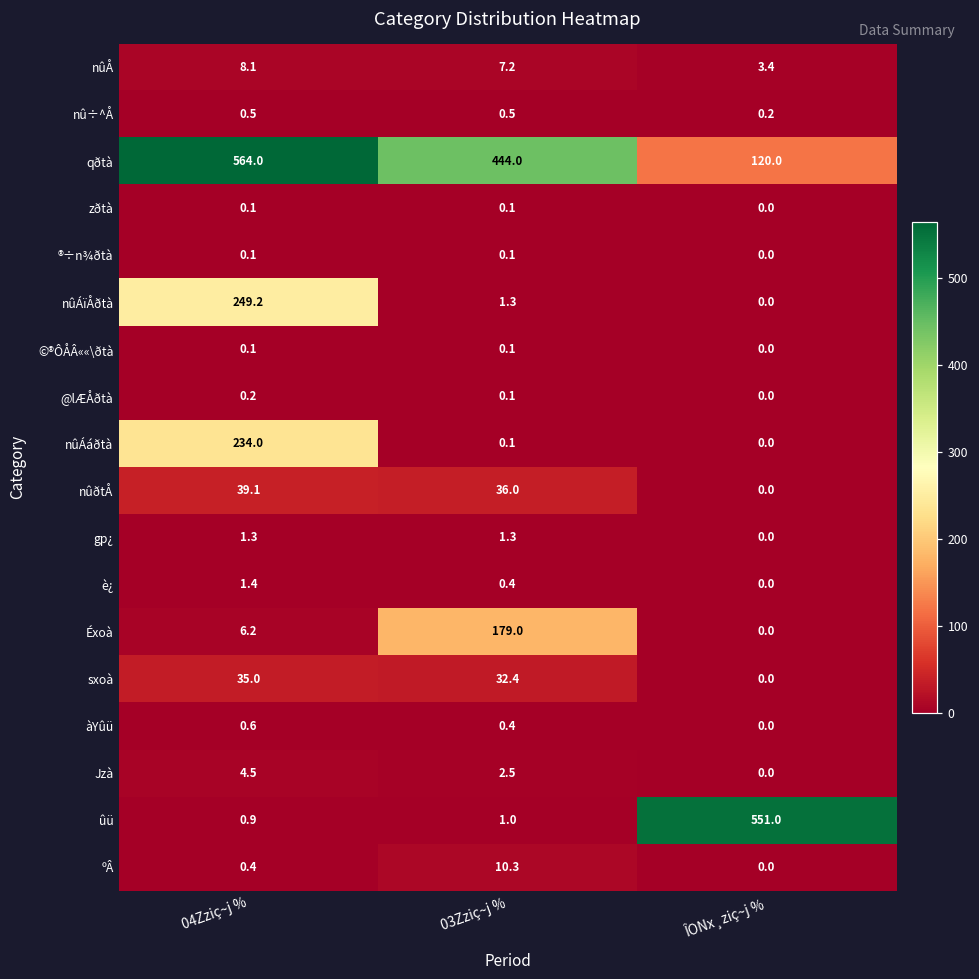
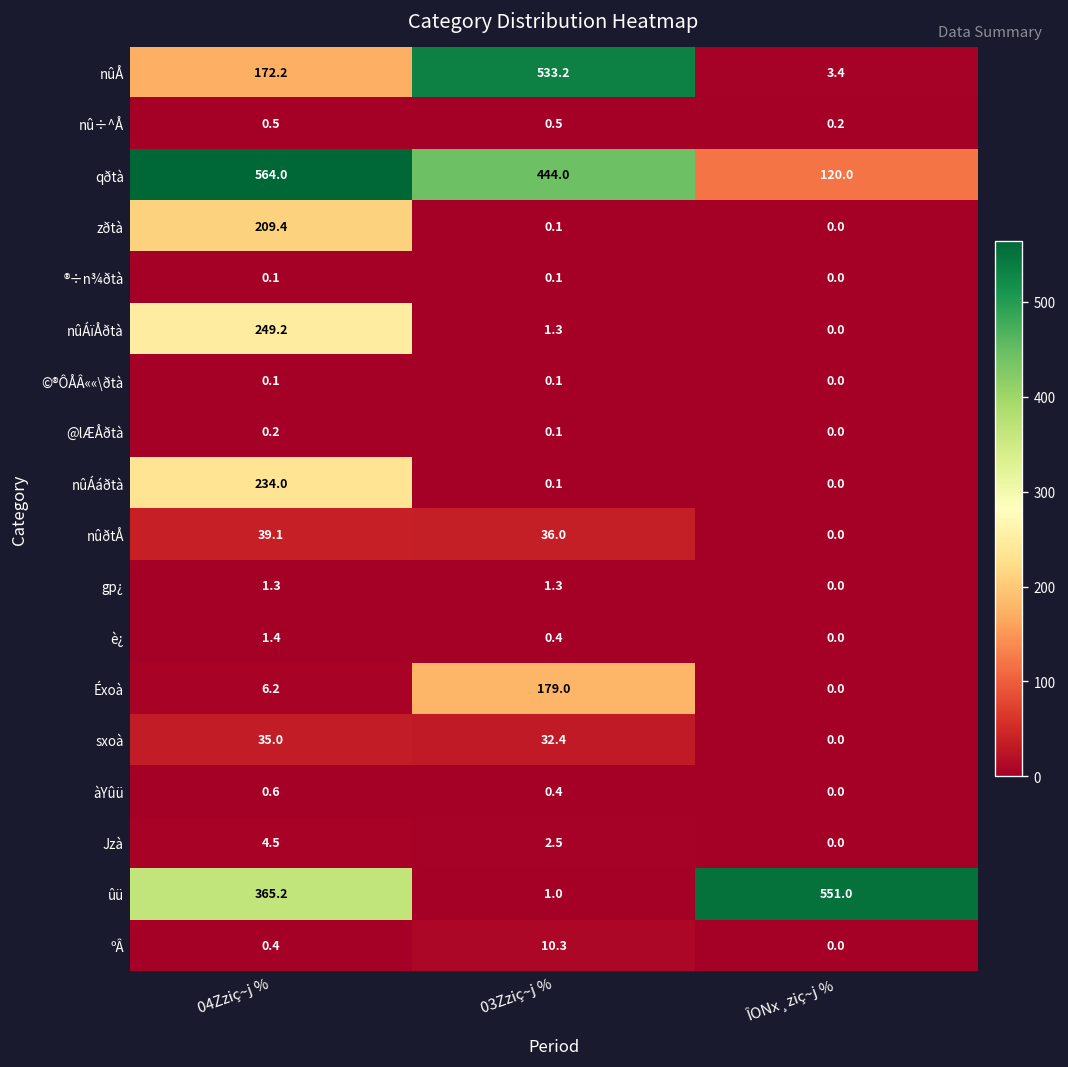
  {
    "nûÅ": {
-     "04Zziç~j %": 8.1,
-     "03Zziç~j %": 7.2,
+     "04Zziç~j %": 172.2,
+     "03Zziç~j %": 533.2,
      "ÎONx¸ziç~j %": 3.4
    },
    "nû÷^Å": {
      "04Zziç~j %": 0.5,
      "03Zziç~j %": 0.5,
      "ÎONx¸ziç~j %": 0.2
    },
    "qðtà": {
      "04Zziç~j %": 564.0,
      "03Zziç~j %": 444.0,
      "ÎONx¸ziç~j %": 120.0
    },
    "zðtà": {
-     "04Zziç~j %": 0.1,
+     "04Zziç~j %": 209.4,
      "03Zziç~j %": 0.1,
      "ÎONx¸ziç~j %": 0.0
    },
    "®÷n¾ðtà": {
      "04Zziç~j %": 0.1,
      "03Zziç~j %": 0.1,
      "ÎONx¸ziç~j %": 0.0
    },
    "nûÁïÅðtà": {
      "04Zziç~j %": 249.2,
      "03Zziç~j %": 1.3,
      "ÎONx¸ziç~j %": 0.0
    },
    "©®ÔÅÂ««\\ðtà": {
      "04Zziç~j %": 0.1,
      "03Zziç~j %": 0.1,
      "ÎONx¸ziç~j %": 0.0
    },
    "@lÆÅðtà": {
      "04Zziç~j %": 0.2,
      "03Zziç~j %": 0.1,
      "ÎONx¸ziç~j %": 0.0
    },
    "nûÁáðtà": {
      "04Zziç~j %": 234.0,
      "03Zziç~j %": 0.1,
      "ÎONx¸ziç~j %": 0.0
    },
    "nûðtÅ": {
      "04Zziç~j %": 39.1,
      "03Zziç~j %": 36.0,
      "ÎONx¸ziç~j %": 0.0
    },
    "gp¿": {
      "04Zziç~j %": 1.3,
      "03Zziç~j %": 1.3,
      "ÎONx¸ziç~j %": 0.0
    },
    "è¿": {
      "04Zziç~j %": 1.4,
      "03Zziç~j %": 0.4,
      "ÎONx¸ziç~j %": 0.0
    },
    "Éxoà": {
      "04Zziç~j %": 6.2,
      "03Zziç~j %": 179.0,
      "ÎONx¸ziç~j %": 0.0
    },
    "sxoà": {
      "04Zziç~j %": 35.0,
      "03Zziç~j %": 32.4,
      "ÎONx¸ziç~j %": 0.0
    },
    "àYûü": {
      "04Zziç~j %": 0.6,
      "03Zziç~j %": 0.4,
      "ÎONx¸ziç~j %": 0.0
    },
    "Jzà": {
      "04Zziç~j %": 4.5,
      "03Zziç~j %": 2.5,
      "ÎONx¸ziç~j %": 0.0
    },
    "ûü": {
-     "04Zziç~j %": 0.9,
+     "04Zziç~j %": 365.2,
      "03Zziç~j %": 1.0,
      "ÎONx¸ziç~j %": 551.0
    },
    "ºÂ": {
      "04Zziç~j %": 0.4,
      "03Zziç~j %": 10.3,
      "ÎONx¸ziç~j %": 0.0
    }
  }
